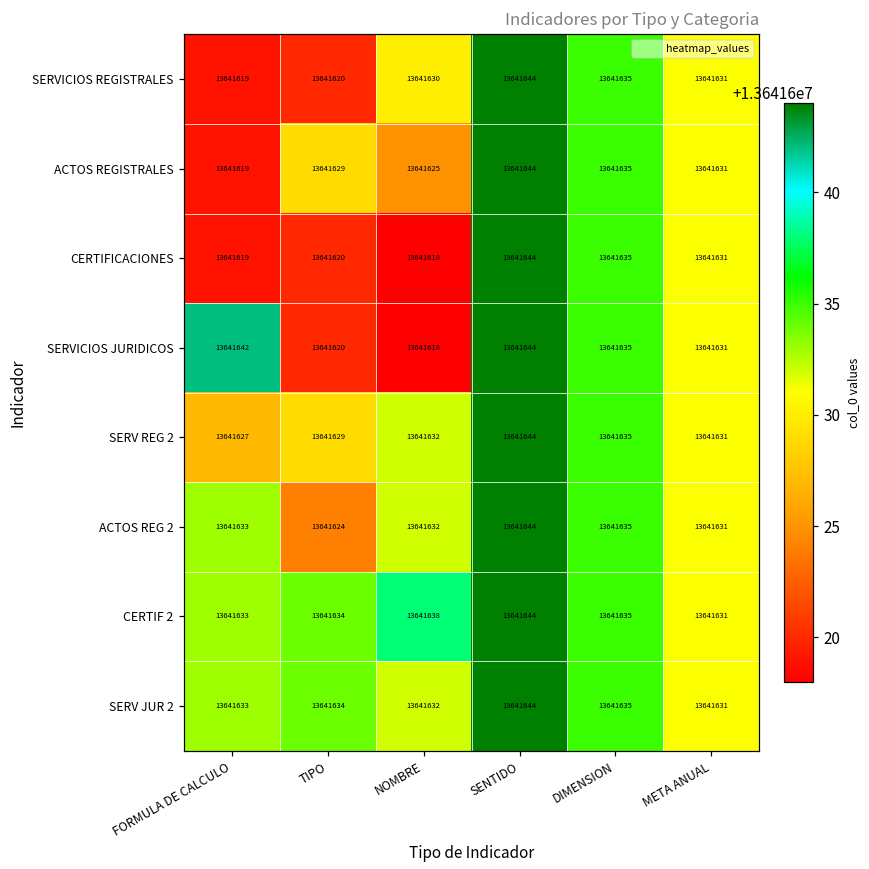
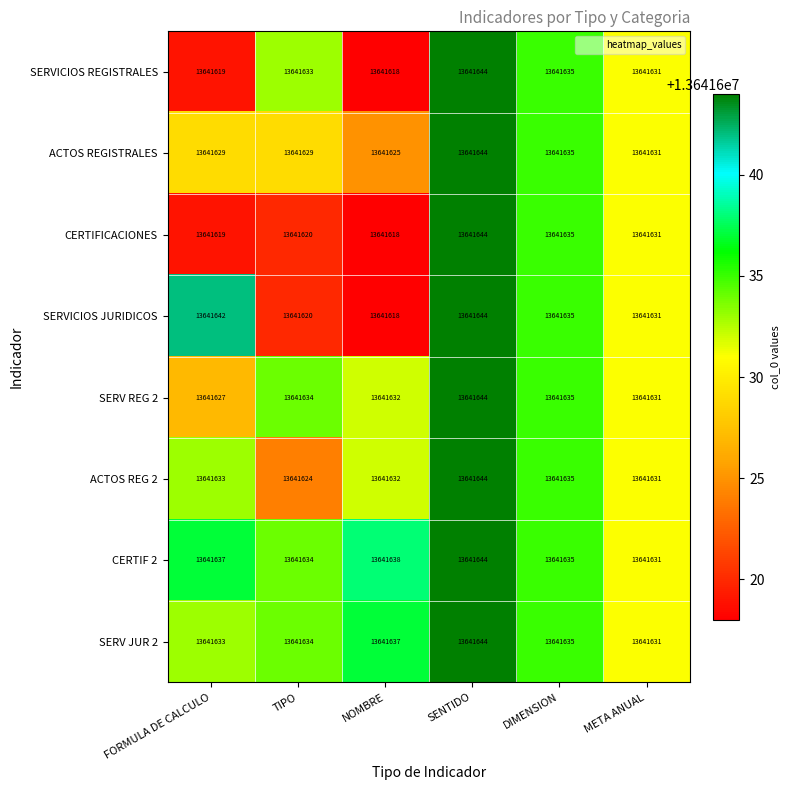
  {
    "SERVICIOS REGISTRALES": {
      "FORMULA DE CALCULO": 13641619,
-     "TIPO": 13641620,
-     "NOMBRE": 13641630,
+     "TIPO": 13641633,
+     "NOMBRE": 13641618,
      "SENTIDO": 13641644,
      "DIMENSION": 13641635,
      "META ANUAL": 13641631
    },
    "ACTOS REGISTRALES": {
-     "FORMULA DE CALCULO": 13641619,
+     "FORMULA DE CALCULO": 13641629,
      "TIPO": 13641629,
      "NOMBRE": 13641625,
      "SENTIDO": 13641644,
      "DIMENSION": 13641635,
      "META ANUAL": 13641631
    },
    "CERTIFICACIONES": {
      "FORMULA DE CALCULO": 13641619,
      "TIPO": 13641620,
      "NOMBRE": 13641618,
      "SENTIDO": 13641644,
      "DIMENSION": 13641635,
      "META ANUAL": 13641631
    },
    "SERVICIOS JURIDICOS": {
      "FORMULA DE CALCULO": 13641642,
      "TIPO": 13641620,
      "NOMBRE": 13641618,
      "SENTIDO": 13641644,
      "DIMENSION": 13641635,
      "META ANUAL": 13641631
    },
    "SERV REG 2": {
      "FORMULA DE CALCULO": 13641627,
-     "TIPO": 13641629,
+     "TIPO": 13641634,
      "NOMBRE": 13641632,
      "SENTIDO": 13641644,
      "DIMENSION": 13641635,
      "META ANUAL": 13641631
    },
    "ACTOS REG 2": {
      "FORMULA DE CALCULO": 13641633,
      "TIPO": 13641624,
      "NOMBRE": 13641632,
      "SENTIDO": 13641644,
      "DIMENSION": 13641635,
      "META ANUAL": 13641631
    },
    "CERTIF 2": {
-     "FORMULA DE CALCULO": 13641633,
+     "FORMULA DE CALCULO": 13641637,
      "TIPO": 13641634,
      "NOMBRE": 13641638,
      "SENTIDO": 13641644,
      "DIMENSION": 13641635,
      "META ANUAL": 13641631
    },
    "SERV JUR 2": {
      "FORMULA DE CALCULO": 13641633,
      "TIPO": 13641634,
-     "NOMBRE": 13641632,
+     "NOMBRE": 13641637,
      "SENTIDO": 13641644,
      "DIMENSION": 13641635,
      "META ANUAL": 13641631
    }
  }
